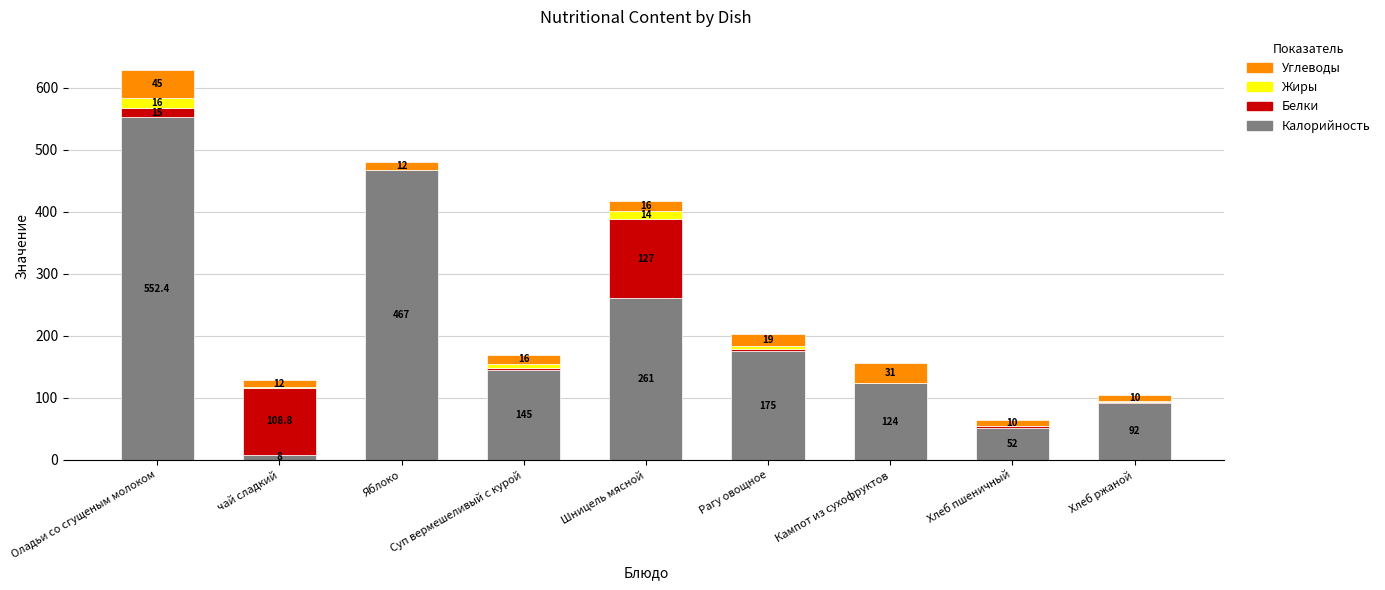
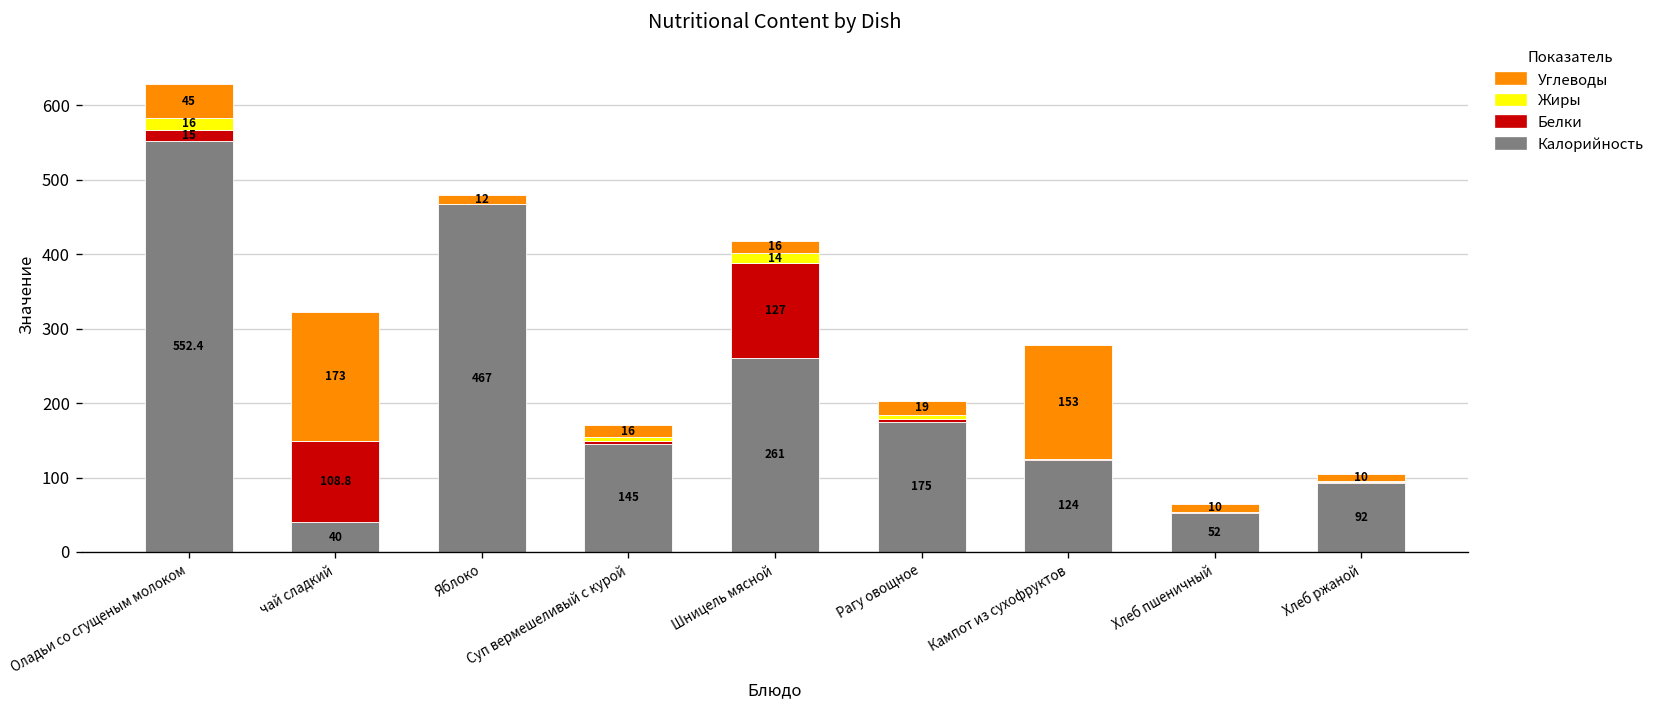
  {
    "Калорийность": {
      "Оладьи со сгущеным молоком": 552.4,
-     "чай сладкий": 8,
+     "чай сладкий": 40,
      "Яблоко": 467,
      "Суп вермешеливый с курой": 145,
      "Шницель мясной": 261,
      "Рагу овощное": 175,
      "Кампот из сухофруктов": 124,
      "Хлеб пшеничный": 52,
      "Хлеб ржаной": 92
    },
    "Белки": {
      "Оладьи со сгущеным молоком": 15,
      "чай сладкий": 108.8,
      "Шницель мясной": 127
    },
    "Жиры": {
      "Оладьи со сгущеным молоком": 16,
      "Шницель мясной": 14
    },
    "Углеводы": {
      "Оладьи со сгущеным молоком": 45,
-     "чай сладкий": 12,
+     "чай сладкий": 173,
      "Яблоко": 12,
      "Суп вермешеливый с курой": 16,
      "Шницель мясной": 16,
      "Рагу овощное": 19,
-     "Кампот из сухофруктов": 31,
+     "Кампот из сухофруктов": 153,
      "Хлеб пшеничный": 10,
      "Хлеб ржаной": 10
    }
  }
